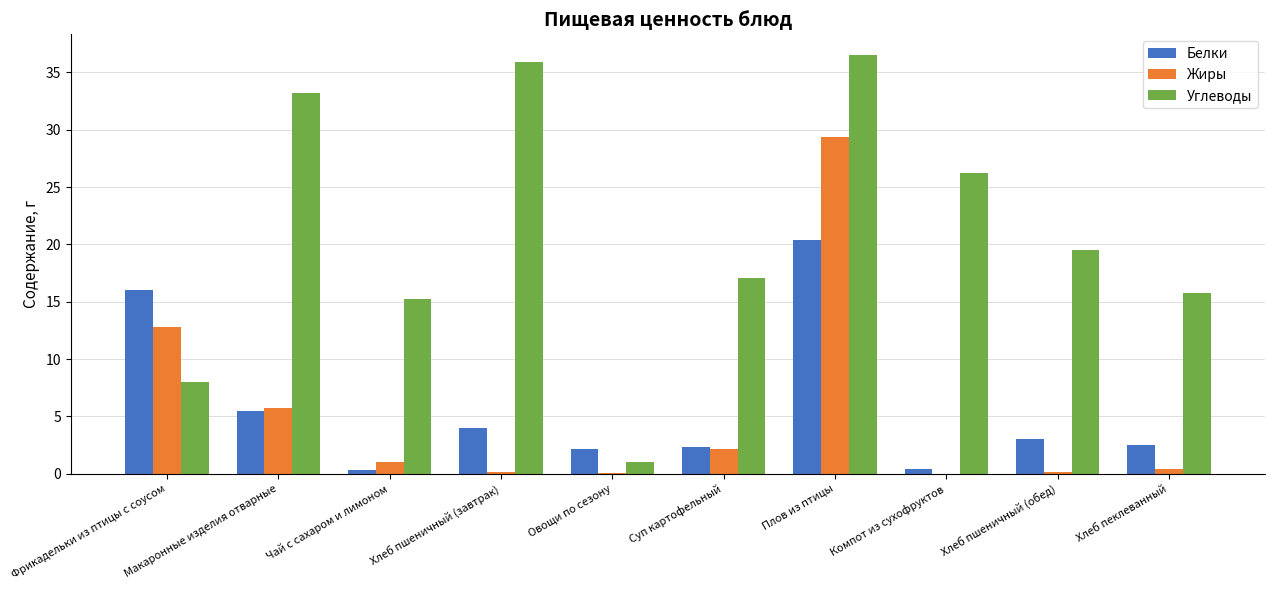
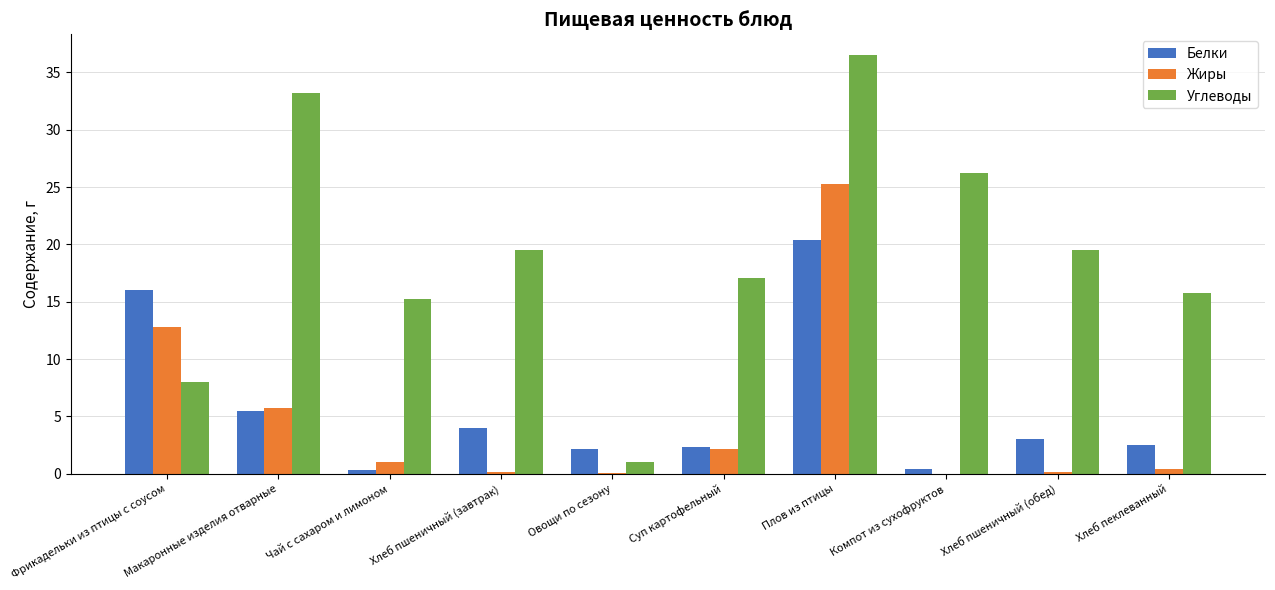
  {
    "Белки": {
      "Фрикадельки из птицы с соусом": 16.0,
      "Макаронные изделия отварные": 5.5,
      "Чай с сахаром и лимоном": 0.3,
      "Хлеб пшеничный (завтрак)": 4.0,
      "Овощи по сезону": 2.2,
      "Суп картофельный": 2.3,
      "Плов из птицы": 20.4,
      "Компот из сухофруктов": 0.4,
      "Хлеб пшеничный (обед)": 3.0,
      "Хлеб пеклеванный": 2.5
    },
    "Жиры": {
      "Фрикадельки из птицы с соусом": 12.8,
      "Макаронные изделия отварные": 5.7,
      "Чай с сахаром и лимоном": 1.0,
      "Суп картофельный": 2.2,
-     "Плов из птицы": 29.4,
+     "Плов из птицы": 25.3,
      "Компот из сухофруктов": 0.0,
      "Хлеб пеклеванный": 0.4
    },
    "Углеводы": {
      "Фрикадельки из птицы с соусом": 8.0,
      "Макаронные изделия отварные": 33.2,
      "Чай с сахаром и лимоном": 15.2,
-     "Хлеб пшеничный (завтрак)": 35.9,
+     "Хлеб пшеничный (завтрак)": 19.5,
      "Овощи по сезону": 1.0,
      "Суп картофельный": 17.1,
      "Плов из птицы": 36.5,
      "Компот из сухофруктов": 26.2,
      "Хлеб пшеничный (обед)": 19.5,
      "Хлеб пеклеванный": 15.8
    }
  }
